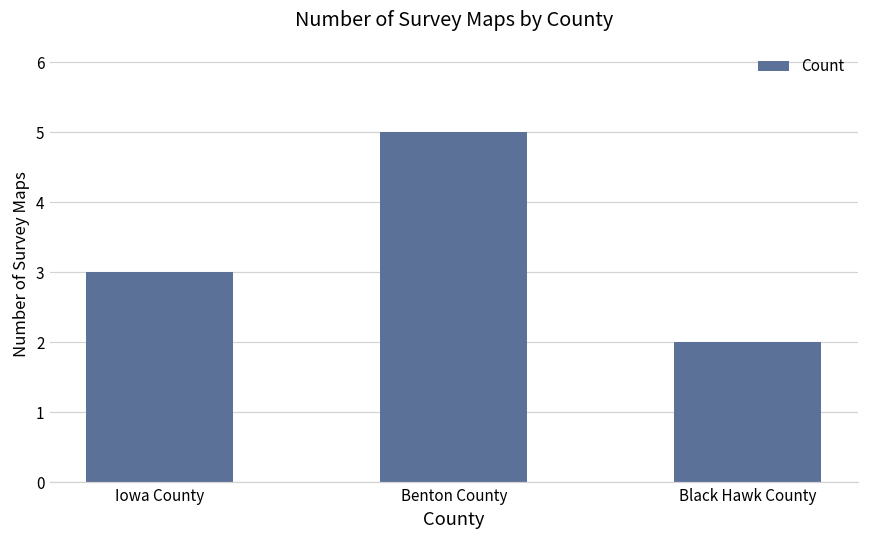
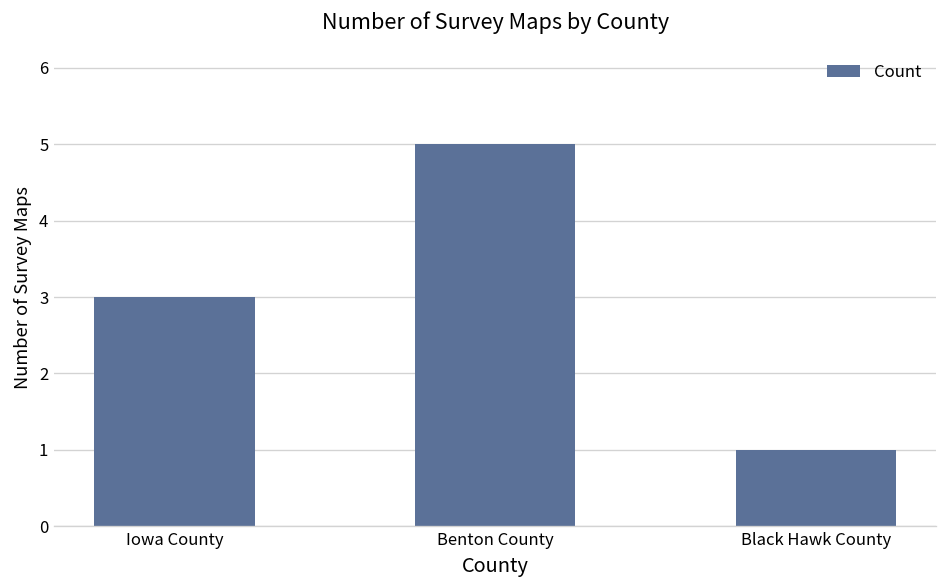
  {
    "Iowa County": 3,
    "Benton County": 5,
-   "Black Hawk County": 2
+   "Black Hawk County": 1
  }
